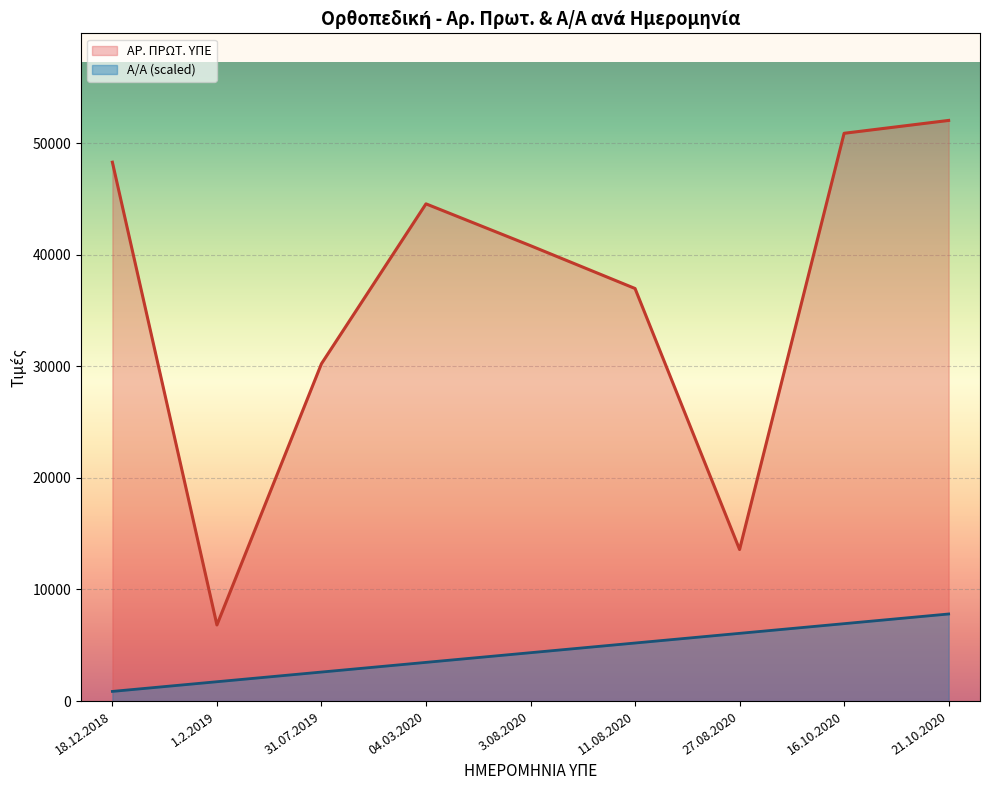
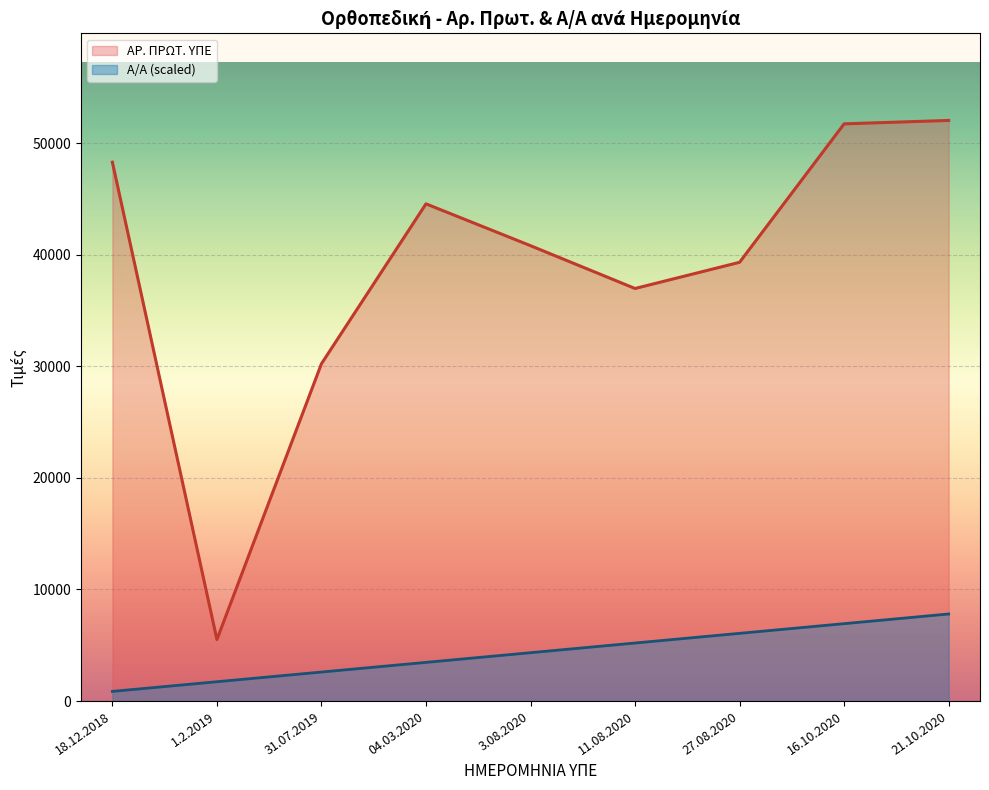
  {
    "ΑΡ. ΠΡΩΤ. ΥΠΕ": {
      "18.12.2018": 48300,
-     "1.2.2019": 6800,
+     "1.2.2019": 5500,
      "31.07.2019": 30200,
      "04.03.2020": 44600,
      "3.08.2020": 40800,
      "11.08.2020": 37000,
-     "27.08.2020": 13600,
-     "16.10.2020": 50900,
+     "27.08.2020": 39300,
+     "16.10.2020": 51700,
      "21.10.2020": 52000
    },
    "Α/Α (scaled)": {
      "18.12.2018": 900,
      "1.2.2019": 1700,
      "31.07.2019": 2600,
      "04.03.2020": 3500,
      "3.08.2020": 4300,
      "11.08.2020": 5200,
      "27.08.2020": 6100,
      "16.10.2020": 6900,
      "21.10.2020": 7800
    }
  }
